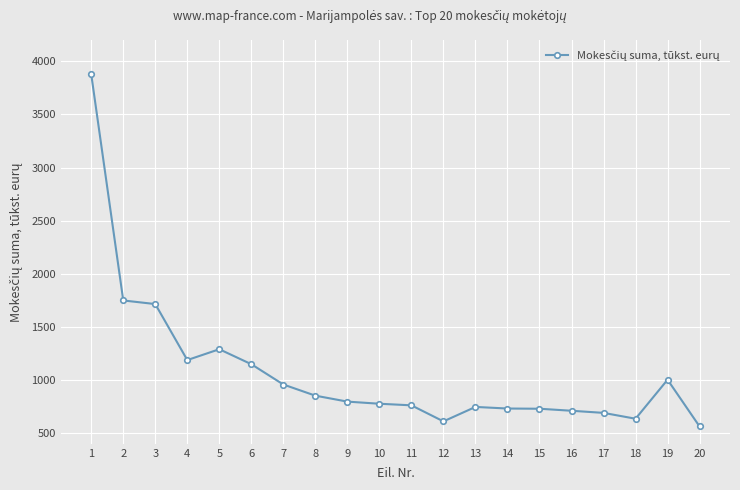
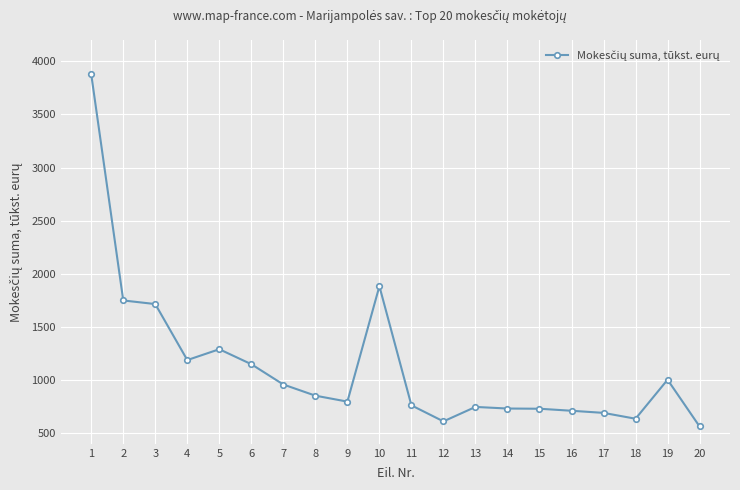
  {
    "1": 3880,
    "2": 1750,
    "3": 1720,
    "4": 1190,
    "5": 1290,
    "6": 1150,
    "7": 960,
    "8": 850,
    "9": 800,
-   "10": 780,
+   "10": 1880,
    "11": 760,
    "12": 610,
    "13": 750,
    "14": 730,
    "15": 730,
    "16": 710,
    "17": 690,
    "18": 640,
    "19": 1000,
    "20": 560
  }
